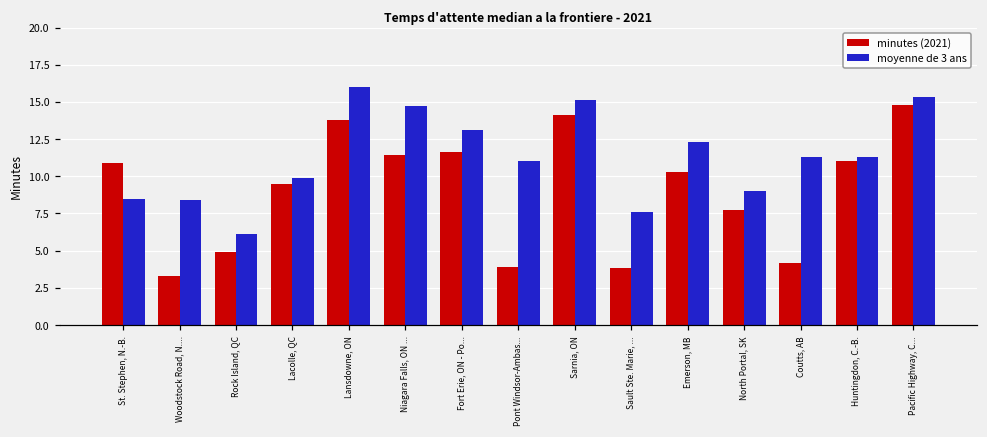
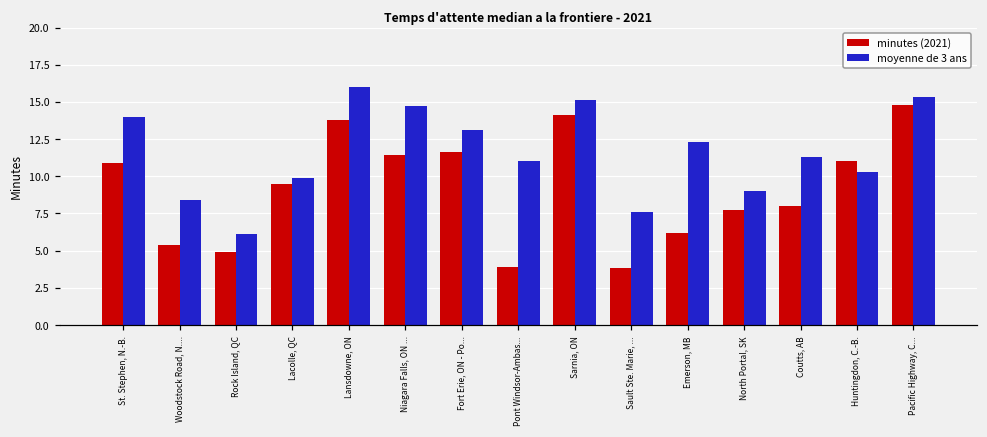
  {
    "minutes (2021)": {
      "St. Stephen, N.-B.": 10.9,
-     "Woodstock Road, N....": 3.3,
+     "Woodstock Road, N....": 5.4,
      "Rock Island, QC": 4.9,
      "Lacolle, QC": 9.5,
      "Lansdowne, ON": 13.8,
      "Niagara Falls, ON ...": 11.4,
      "Fort Erie, ON - Po...": 11.6,
      "Pont Windsor-Ambas...": 3.9,
      "Sarnia, ON": 14.1,
      "Sault Ste. Marie, ...": 3.8,
-     "Emerson, MB": 10.3,
+     "Emerson, MB": 6.2,
      "North Portal, SK": 7.7,
-     "Coutts, AB": 4.2,
+     "Coutts, AB": 8.0,
      "Huntingdon, C.-B.": 11.0,
      "Pacific Highway, C...": 14.8
    },
    "moyenne de 3 ans": {
-     "St. Stephen, N.-B.": 8.5,
+     "St. Stephen, N.-B.": 14.0,
      "Woodstock Road, N....": 8.4,
      "Rock Island, QC": 6.1,
      "Lacolle, QC": 9.9,
      "Lansdowne, ON": 16.0,
      "Niagara Falls, ON ...": 14.7,
      "Fort Erie, ON - Po...": 13.1,
      "Pont Windsor-Ambas...": 11.0,
      "Sarnia, ON": 15.1,
      "Sault Ste. Marie, ...": 7.6,
      "Emerson, MB": 12.3,
      "North Portal, SK": 9.0,
      "Coutts, AB": 11.3,
-     "Huntingdon, C.-B.": 11.3,
+     "Huntingdon, C.-B.": 10.3,
      "Pacific Highway, C...": 15.3
    }
  }
